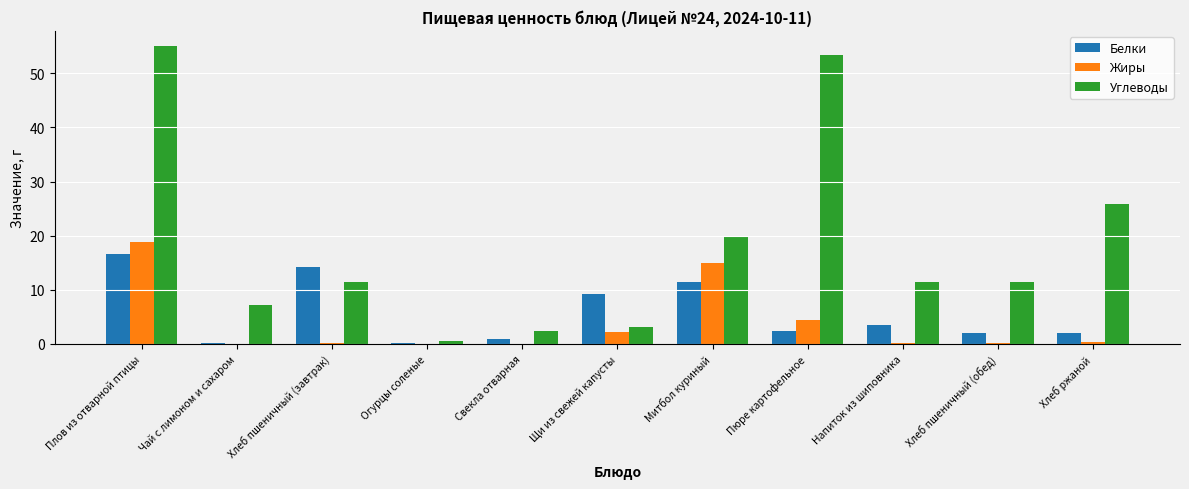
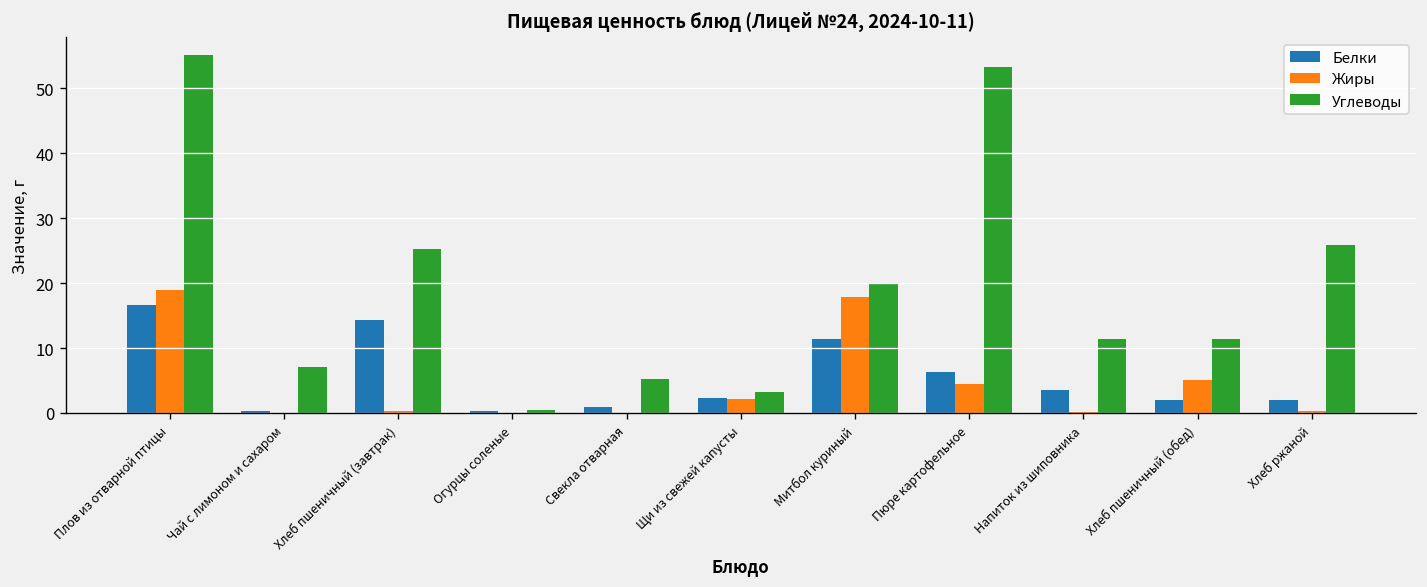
  {
    "Белки": {
      "Плов из отварной птицы": 17,
      "Хлеб пшеничный (завтрак)": 14,
      "Свекла отварная": 1,
-     "Щи из свежей капусты": 9,
+     "Щи из свежей капусты": 2,
      "Митбол куриный": 11,
-     "Пюре картофельное": 2,
+     "Пюре картофельное": 6,
      "Напиток из шиповника": 4,
      "Хлеб пшеничный (обед)": 2,
      "Хлеб ржаной": 2
    },
    "Жиры": {
      "Плов из отварной птицы": 19,
      "Чай с лимоном и сахаром": 0,
      "Щи из свежей капусты": 2,
-     "Митбол куриный": 15,
+     "Митбол куриный": 18,
      "Пюре картофельное": 4,
-     "Хлеб пшеничный (обед)": 0
+     "Хлеб пшеничный (обед)": 5
    },
    "Углеводы": {
      "Плов из отварной птицы": 55,
      "Чай с лимоном и сахаром": 7,
-     "Хлеб пшеничный (завтрак)": 11,
+     "Хлеб пшеничный (завтрак)": 25,
      "Огурцы соленые": 1,
-     "Свекла отварная": 2,
+     "Свекла отварная": 5,
      "Щи из свежей капусты": 3,
      "Митбол куриный": 20,
      "Пюре картофельное": 53,
      "Напиток из шиповника": 11,
      "Хлеб пшеничный (обед)": 11,
      "Хлеб ржаной": 26
    }
  }
